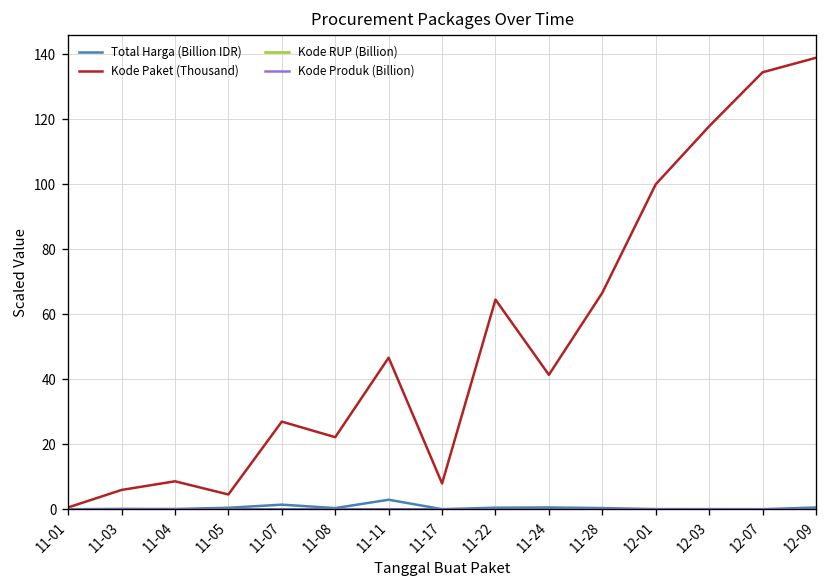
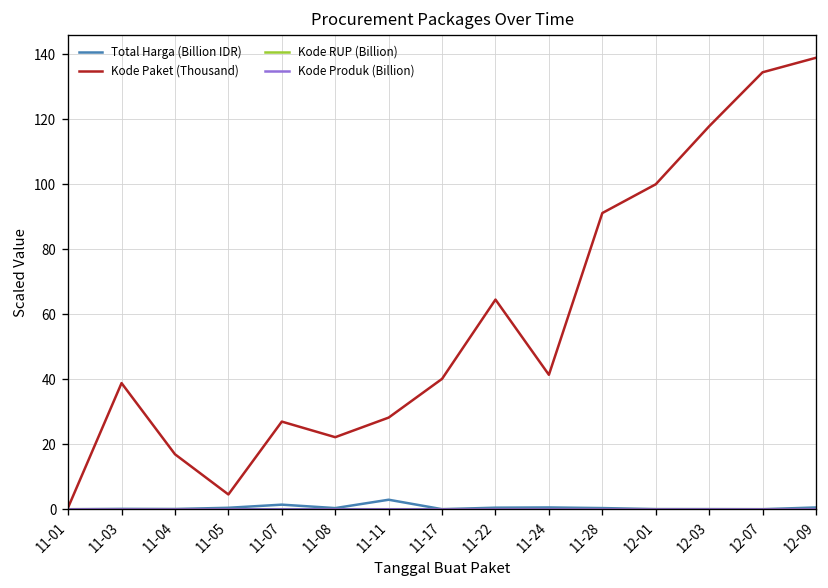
  {
    "Total Harga (Billion IDR)": {
      "11-07": 1,
      "11-11": 3
    },
    "Kode Paket (Thousand)": {
-     "11-03": 6,
-     "11-04": 9,
+     "11-03": 39,
+     "11-04": 17,
      "11-05": 5,
      "11-07": 27,
      "11-08": 22,
-     "11-11": 47,
-     "11-17": 8,
+     "11-11": 28,
+     "11-17": 40,
      "11-22": 64,
      "11-24": 41,
-     "11-28": 67,
+     "11-28": 91,
      "12-01": 100,
      "12-03": 118,
      "12-07": 134,
      "12-09": 139
    },
    "Kode Produk (Billion)": {
      "11-07": 0,
      "11-11": 0
    }
  }
